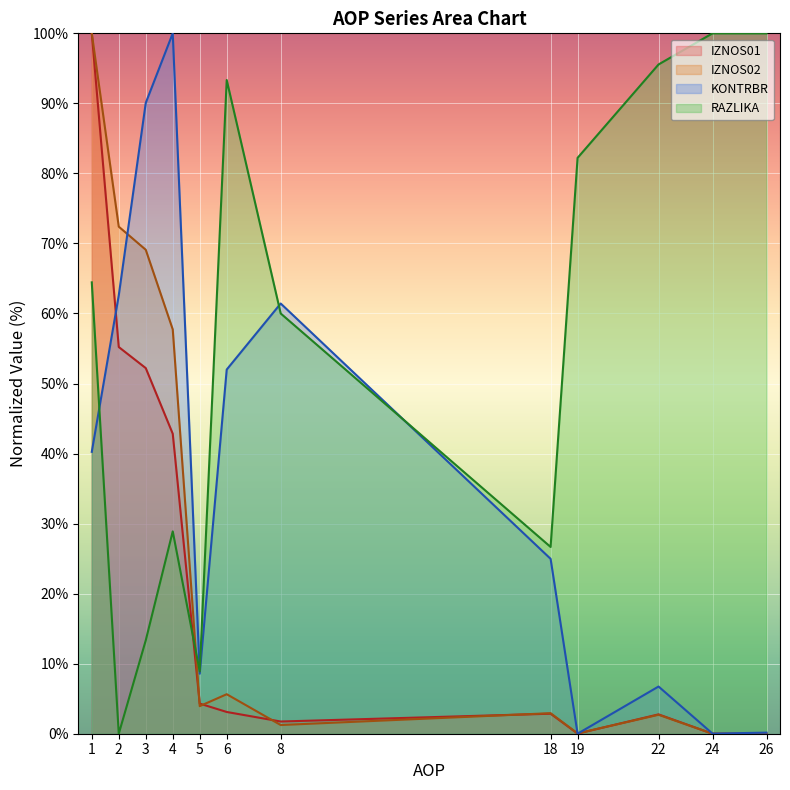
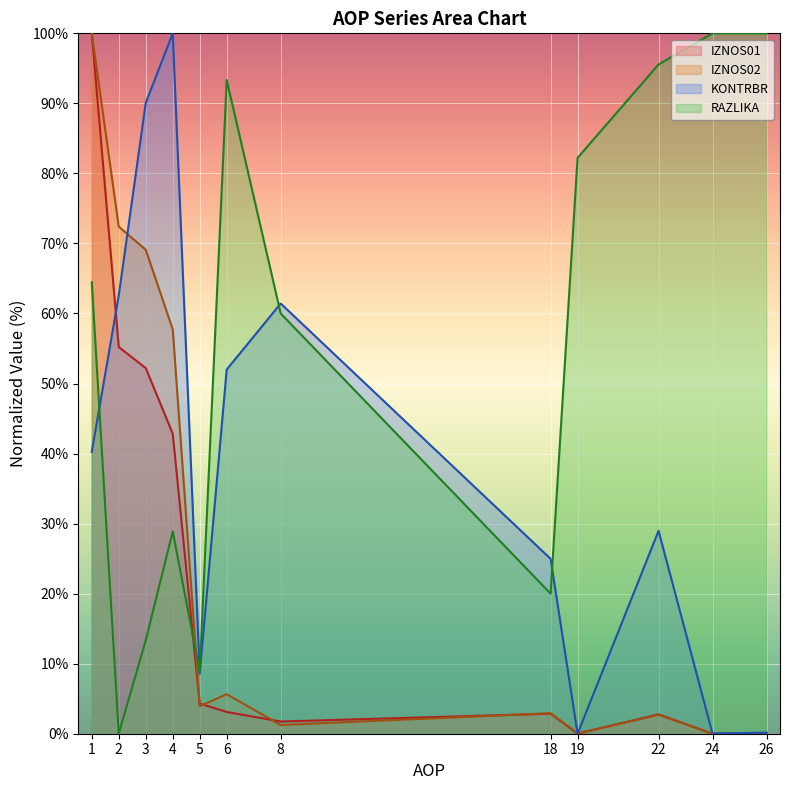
  {
    "KONTRBR": {
      "1": "40%",
      "2": "63%",
      "3": "90%",
      "4": "100%",
      "6": "52%",
      "8": "61%",
      "18": "25%",
-     "22": "7%"
+     "22": "29%"
    },
    "RAZLIKA": {
      "1": "64%",
      "2": "0%",
      "3": "13%",
      "4": "29%",
      "6": "93%",
      "8": "60%",
-     "18": "27%",
+     "18": "20%",
      "19": "82%",
      "22": "96%",
      "24": "100%",
      "26": "100%"
    }
  }
